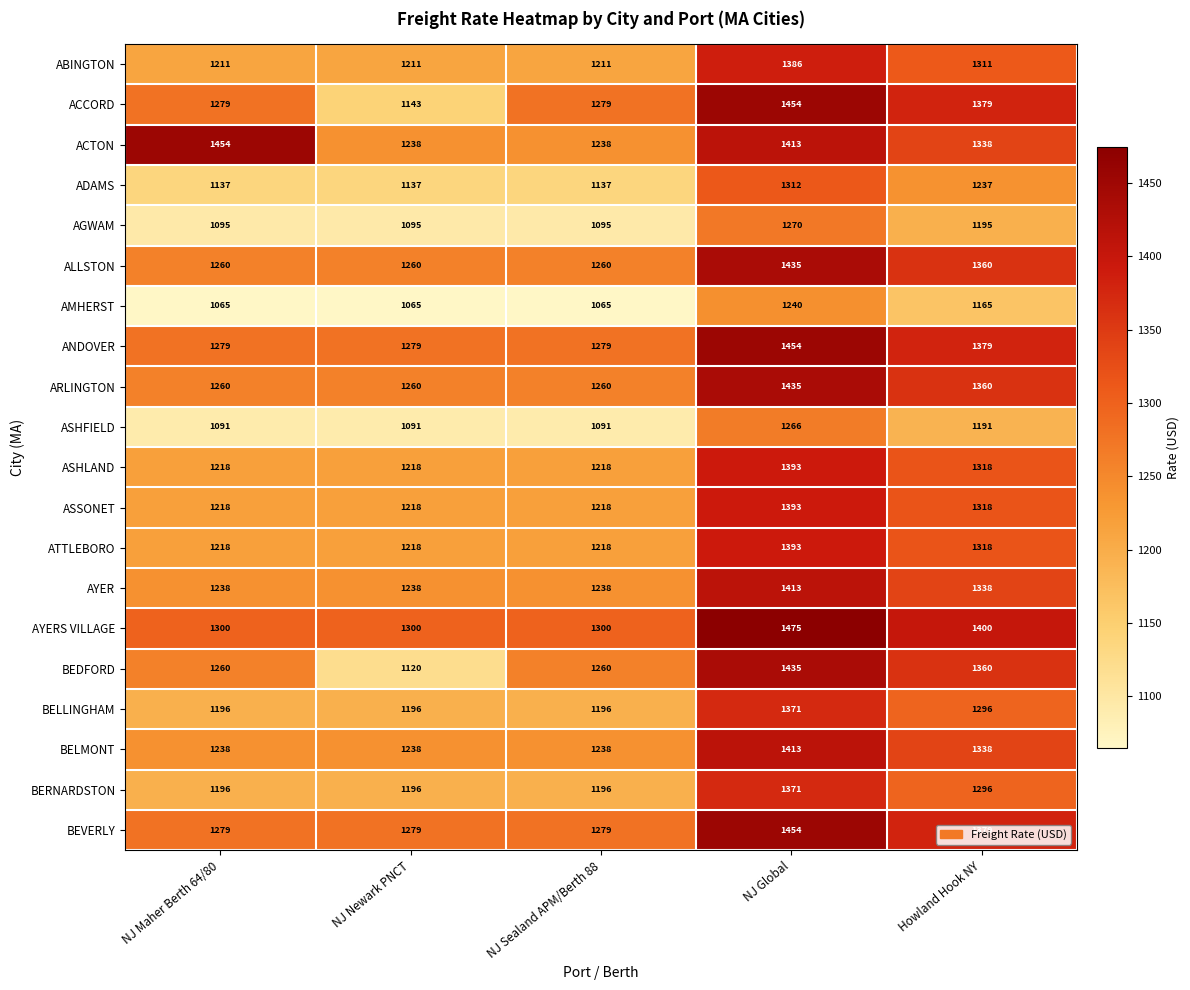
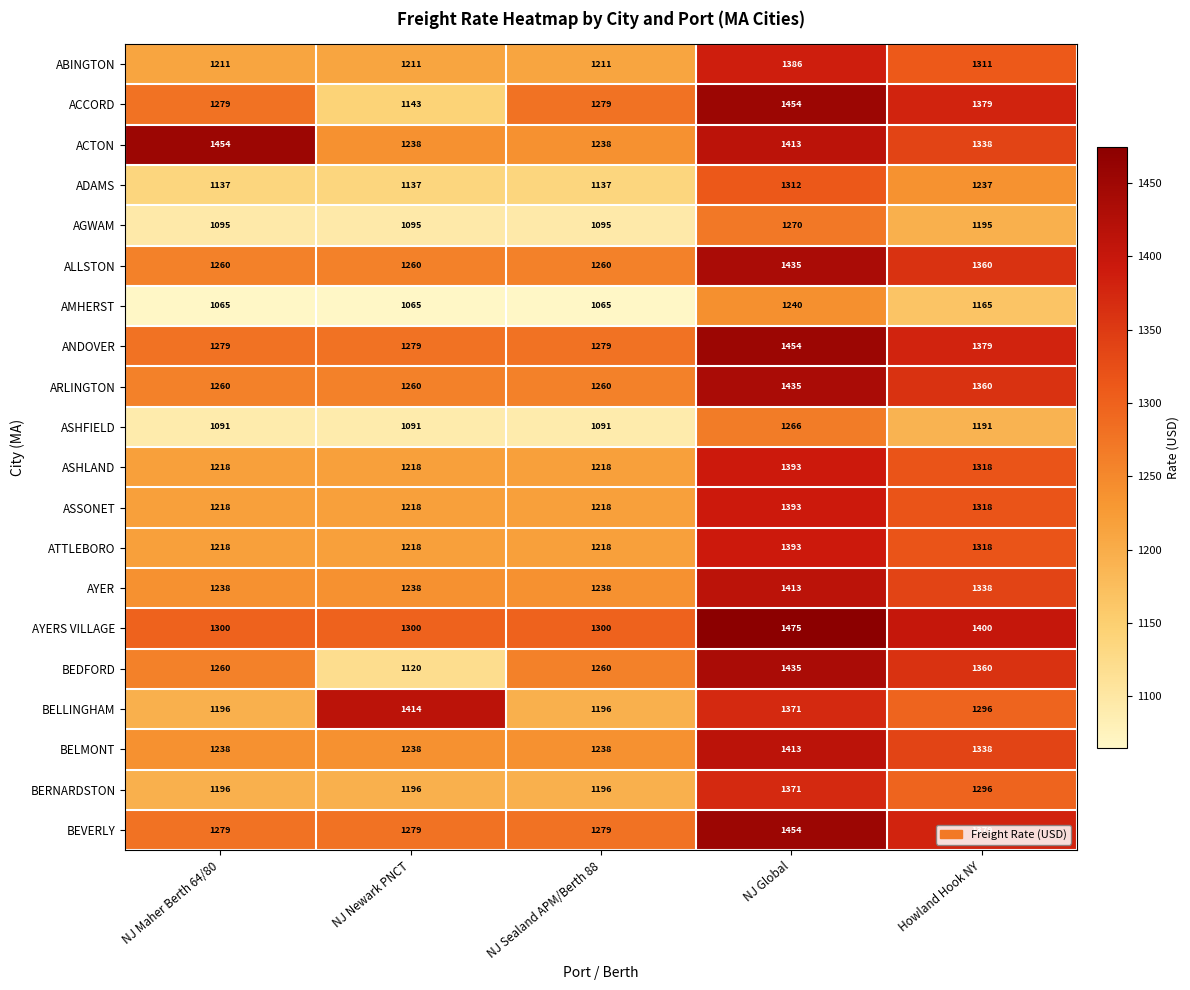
  {
    "ABINGTON": {
      "NJ Maher Berth 64/80": 1211,
      "NJ Newark PNCT": 1211,
      "NJ Sealand APM/Berth 88": 1211,
      "NJ Global": 1386,
      "Howland Hook NY": 1311
    },
    "ACCORD": {
      "NJ Maher Berth 64/80": 1279,
      "NJ Newark PNCT": 1143,
      "NJ Sealand APM/Berth 88": 1279,
      "NJ Global": 1454,
      "Howland Hook NY": 1379
    },
    "ACTON": {
      "NJ Maher Berth 64/80": 1454,
      "NJ Newark PNCT": 1238,
      "NJ Sealand APM/Berth 88": 1238,
      "NJ Global": 1413,
      "Howland Hook NY": 1338
    },
    "ADAMS": {
      "NJ Maher Berth 64/80": 1137,
      "NJ Newark PNCT": 1137,
      "NJ Sealand APM/Berth 88": 1137,
      "NJ Global": 1312,
      "Howland Hook NY": 1237
    },
    "AGWAM": {
      "NJ Maher Berth 64/80": 1095,
      "NJ Newark PNCT": 1095,
      "NJ Sealand APM/Berth 88": 1095,
      "NJ Global": 1270,
      "Howland Hook NY": 1195
    },
    "ALLSTON": {
      "NJ Maher Berth 64/80": 1260,
      "NJ Newark PNCT": 1260,
      "NJ Sealand APM/Berth 88": 1260,
      "NJ Global": 1435,
      "Howland Hook NY": 1360
    },
    "AMHERST": {
      "NJ Maher Berth 64/80": 1065,
      "NJ Newark PNCT": 1065,
      "NJ Sealand APM/Berth 88": 1065,
      "NJ Global": 1240,
      "Howland Hook NY": 1165
    },
    "ANDOVER": {
      "NJ Maher Berth 64/80": 1279,
      "NJ Newark PNCT": 1279,
      "NJ Sealand APM/Berth 88": 1279,
      "NJ Global": 1454,
      "Howland Hook NY": 1379
    },
    "ARLINGTON": {
      "NJ Maher Berth 64/80": 1260,
      "NJ Newark PNCT": 1260,
      "NJ Sealand APM/Berth 88": 1260,
      "NJ Global": 1435,
      "Howland Hook NY": 1360
    },
    "ASHFIELD": {
      "NJ Maher Berth 64/80": 1091,
      "NJ Newark PNCT": 1091,
      "NJ Sealand APM/Berth 88": 1091,
      "NJ Global": 1266,
      "Howland Hook NY": 1191
    },
    "ASHLAND": {
      "NJ Maher Berth 64/80": 1218,
      "NJ Newark PNCT": 1218,
      "NJ Sealand APM/Berth 88": 1218,
      "NJ Global": 1393,
      "Howland Hook NY": 1318
    },
    "ASSONET": {
      "NJ Maher Berth 64/80": 1218,
      "NJ Newark PNCT": 1218,
      "NJ Sealand APM/Berth 88": 1218,
      "NJ Global": 1393,
      "Howland Hook NY": 1318
    },
    "ATTLEBORO": {
      "NJ Maher Berth 64/80": 1218,
      "NJ Newark PNCT": 1218,
      "NJ Sealand APM/Berth 88": 1218,
      "NJ Global": 1393,
      "Howland Hook NY": 1318
    },
    "AYER": {
      "NJ Maher Berth 64/80": 1238,
      "NJ Newark PNCT": 1238,
      "NJ Sealand APM/Berth 88": 1238,
      "NJ Global": 1413,
      "Howland Hook NY": 1338
    },
    "AYERS VILLAGE": {
      "NJ Maher Berth 64/80": 1300,
      "NJ Newark PNCT": 1300,
      "NJ Sealand APM/Berth 88": 1300,
      "NJ Global": 1475,
      "Howland Hook NY": 1400
    },
    "BEDFORD": {
      "NJ Maher Berth 64/80": 1260,
      "NJ Newark PNCT": 1120,
      "NJ Sealand APM/Berth 88": 1260,
      "NJ Global": 1435,
      "Howland Hook NY": 1360
    },
    "BELLINGHAM": {
      "NJ Maher Berth 64/80": 1196,
-     "NJ Newark PNCT": 1196,
+     "NJ Newark PNCT": 1414,
      "NJ Sealand APM/Berth 88": 1196,
      "NJ Global": 1371,
      "Howland Hook NY": 1296
    },
    "BELMONT": {
      "NJ Maher Berth 64/80": 1238,
      "NJ Newark PNCT": 1238,
      "NJ Sealand APM/Berth 88": 1238,
      "NJ Global": 1413,
      "Howland Hook NY": 1338
    },
    "BERNARDSTON": {
      "NJ Maher Berth 64/80": 1196,
      "NJ Newark PNCT": 1196,
      "NJ Sealand APM/Berth 88": 1196,
      "NJ Global": 1371,
      "Howland Hook NY": 1296
    },
    "BEVERLY": {
      "NJ Maher Berth 64/80": 1279,
      "NJ Newark PNCT": 1279,
      "NJ Sealand APM/Berth 88": 1279,
      "NJ Global": 1454
    }
  }
